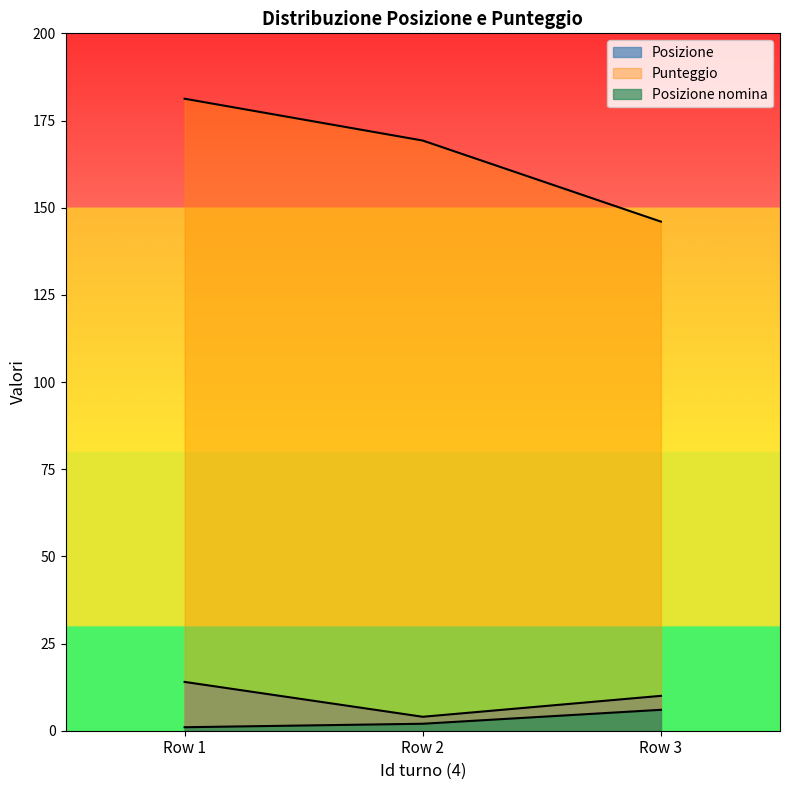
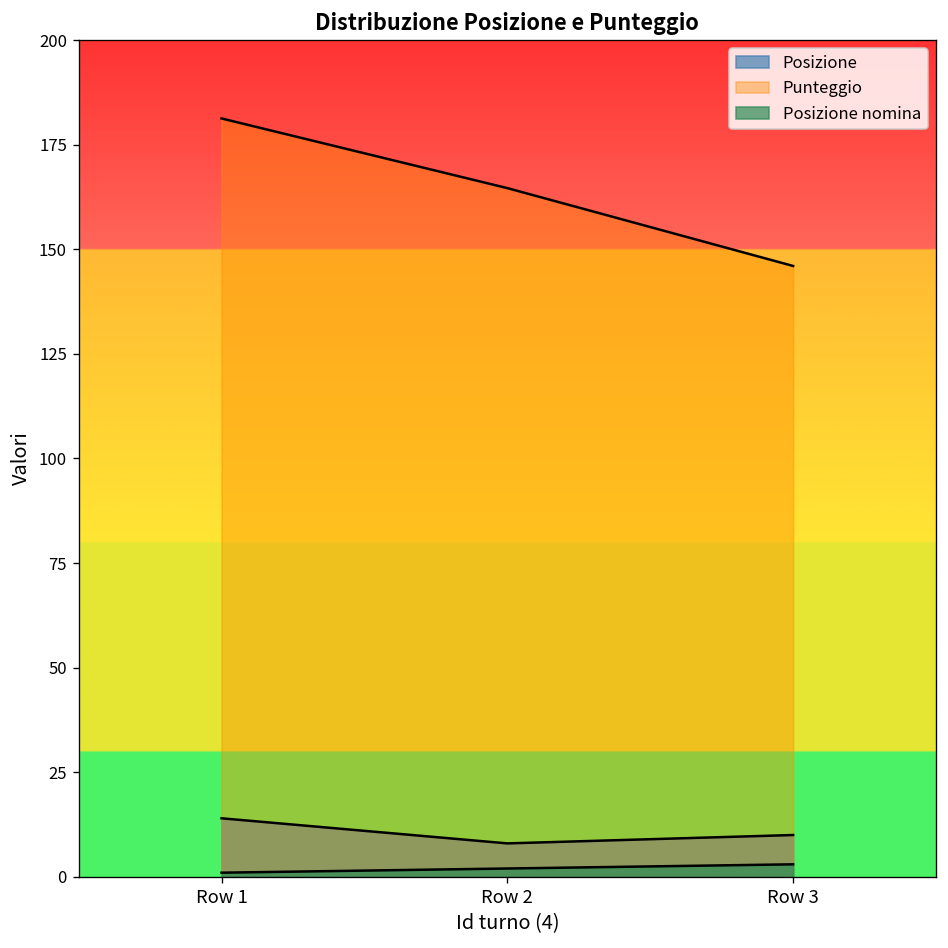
  {
    "Posizione": {
      "Row 1": 14,
-     "Row 2": 4,
+     "Row 2": 8,
      "Row 3": 10
    },
    "Punteggio": {
      "Row 1": 181,
-     "Row 2": 169,
+     "Row 2": 165,
      "Row 3": 146
    },
    "Posizione nomina": {
      "Row 1": 1,
      "Row 2": 2,
-     "Row 3": 6
+     "Row 3": 3
    }
  }
